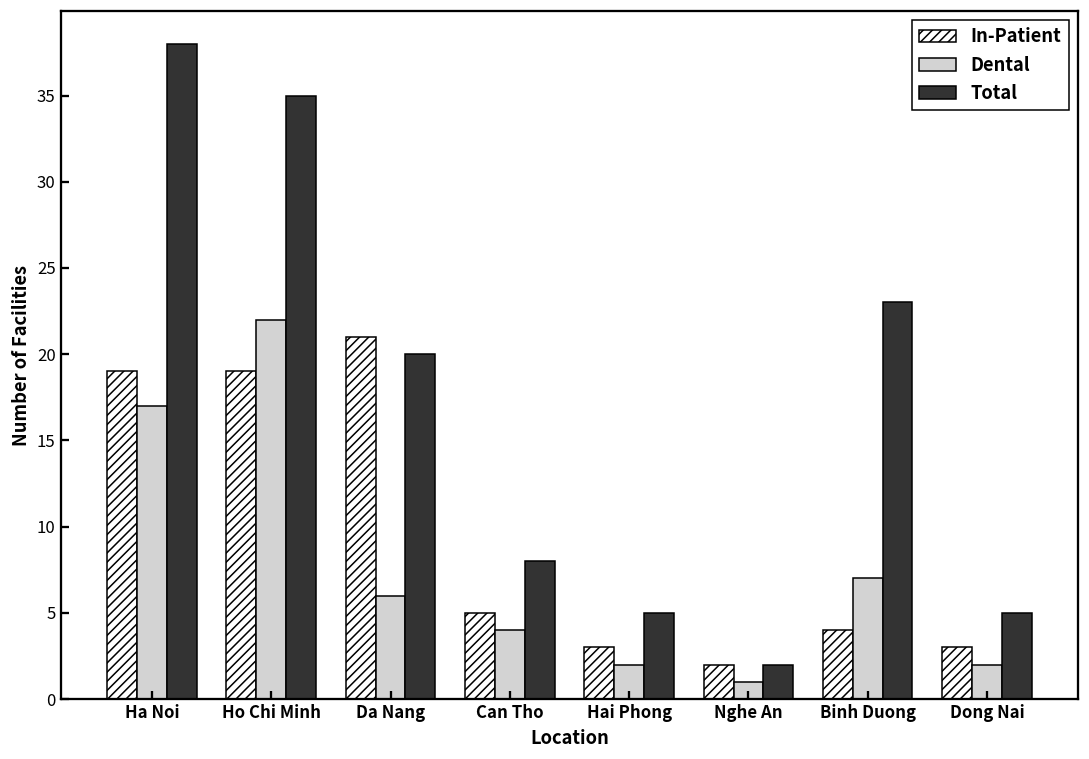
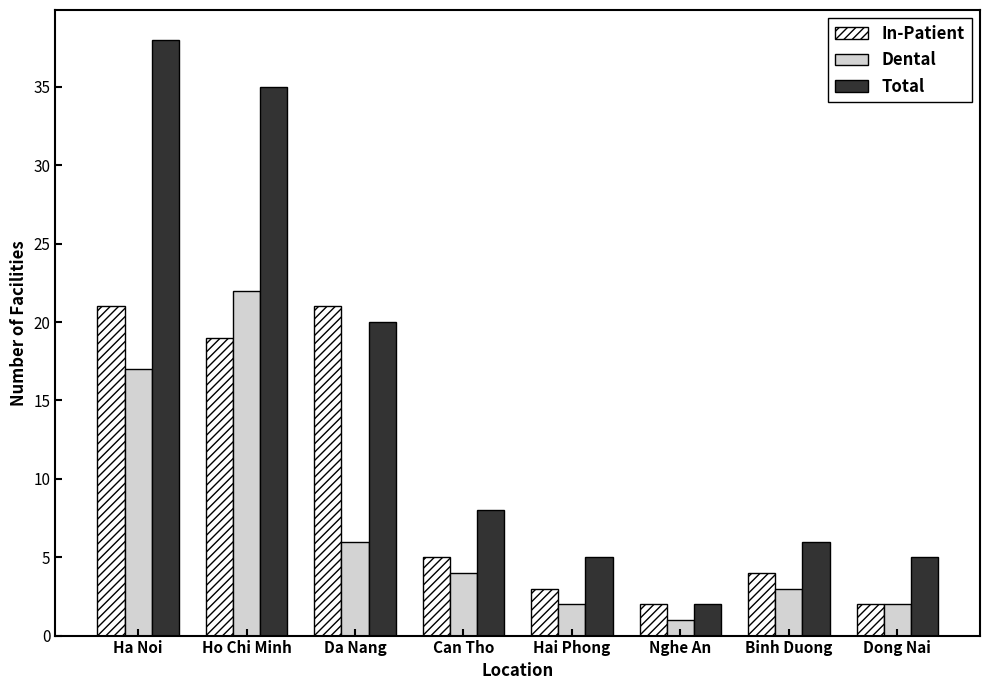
  {
    "In-Patient": {
-     "Ha Noi": 19,
+     "Ha Noi": 21,
      "Ho Chi Minh": 19,
      "Da Nang": 21,
      "Can Tho": 5,
      "Hai Phong": 3,
      "Nghe An": 2,
      "Binh Duong": 4,
-     "Dong Nai": 3
+     "Dong Nai": 2
    },
    "Dental": {
      "Ha Noi": 17,
      "Ho Chi Minh": 22,
      "Da Nang": 6,
      "Can Tho": 4,
      "Hai Phong": 2,
      "Nghe An": 1,
-     "Binh Duong": 7,
+     "Binh Duong": 3,
      "Dong Nai": 2
    },
    "Total": {
      "Ha Noi": 38,
      "Ho Chi Minh": 35,
      "Da Nang": 20,
      "Can Tho": 8,
      "Hai Phong": 5,
      "Nghe An": 2,
-     "Binh Duong": 23,
+     "Binh Duong": 6,
      "Dong Nai": 5
    }
  }
